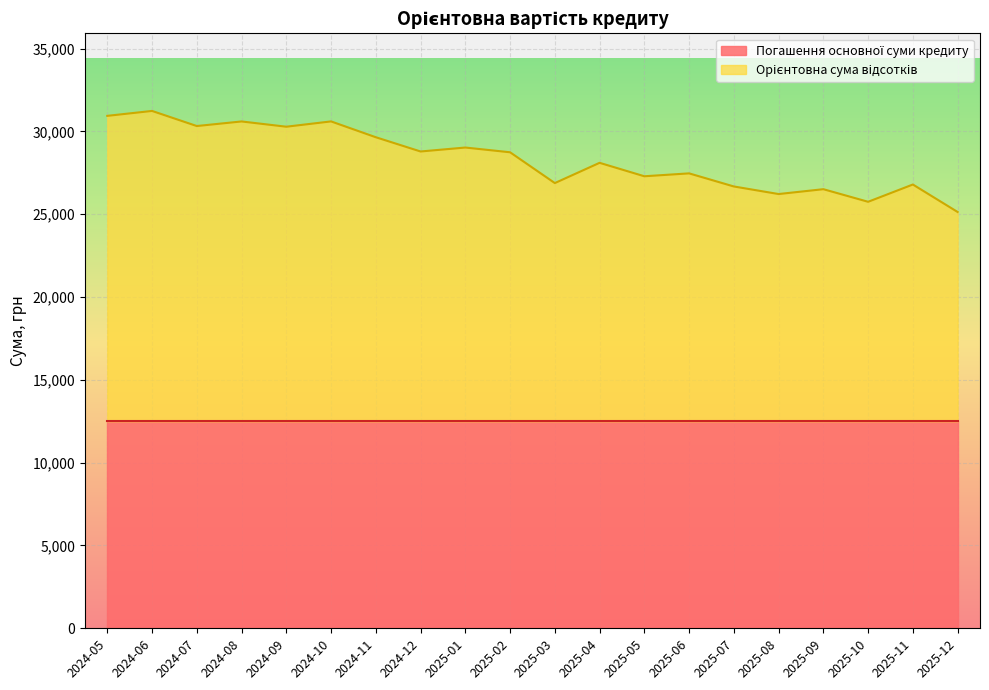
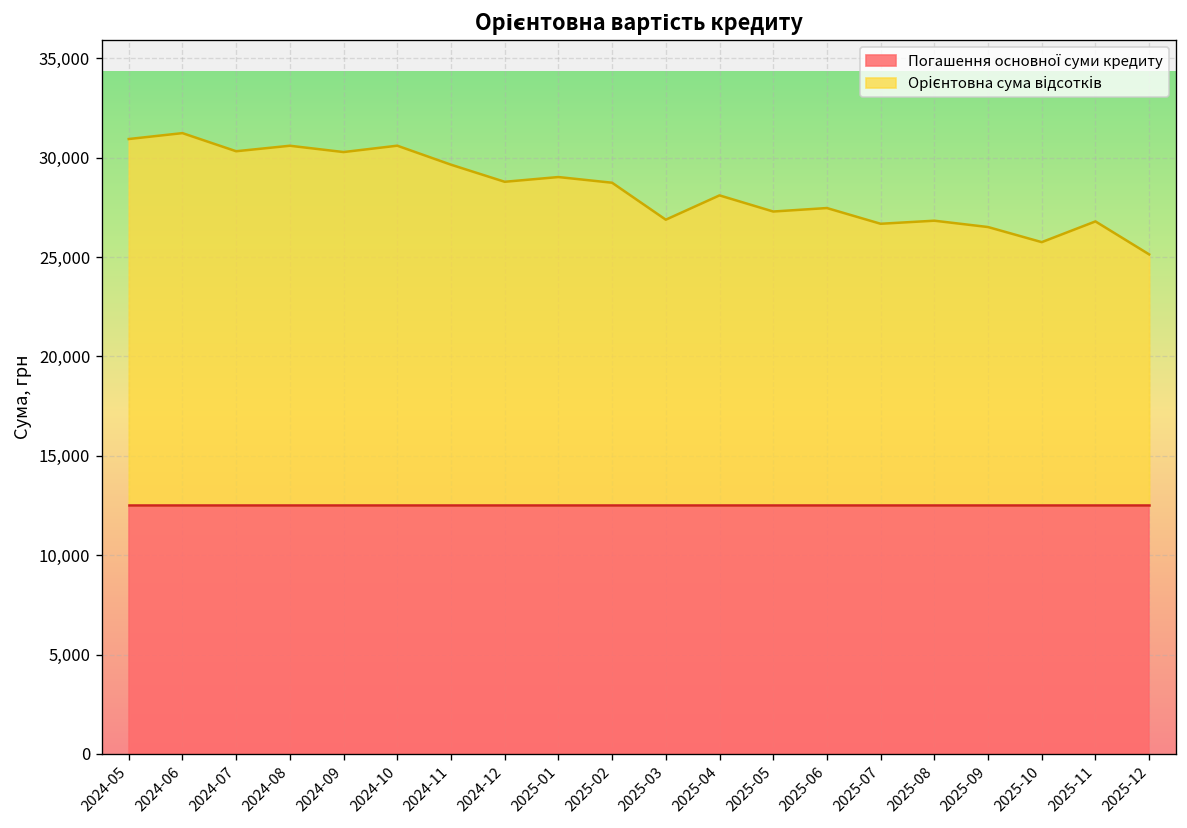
  {
    "Погашення основної суми кредиту": {
      "2024-05": "12,500",
      "2024-06": "12,500",
      "2024-07": "12,500",
      "2024-08": "12,500",
      "2024-09": "12,500",
      "2024-10": "12,500",
      "2024-11": "12,500",
      "2024-12": "12,500",
      "2025-01": "12,500",
      "2025-02": "12,500",
      "2025-03": "12,500",
      "2025-04": "12,500",
      "2025-05": "12,500",
      "2025-06": "12,500",
      "2025-07": "12,500",
      "2025-08": "12,500",
      "2025-09": "12,500",
      "2025-10": "12,500",
      "2025-11": "12,500",
      "2025-12": "12,500"
    },
    "Орієнтовна сума відсотків": {
      "2024-05": "30,900",
      "2024-06": "31,200",
      "2024-07": "30,300",
      "2024-08": "30,600",
      "2024-09": "30,300",
      "2024-10": "30,600",
      "2024-11": "29,600",
      "2024-12": "28,800",
      "2025-01": "29,000",
      "2025-02": "28,700",
      "2025-03": "26,900",
      "2025-04": "28,100",
      "2025-05": "27,300",
      "2025-06": "27,500",
      "2025-07": "26,700",
-     "2025-08": "26,200",
+     "2025-08": "26,800",
      "2025-09": "26,500",
      "2025-10": "25,700",
      "2025-11": "26,800",
      "2025-12": "25,100"
    }
  }
